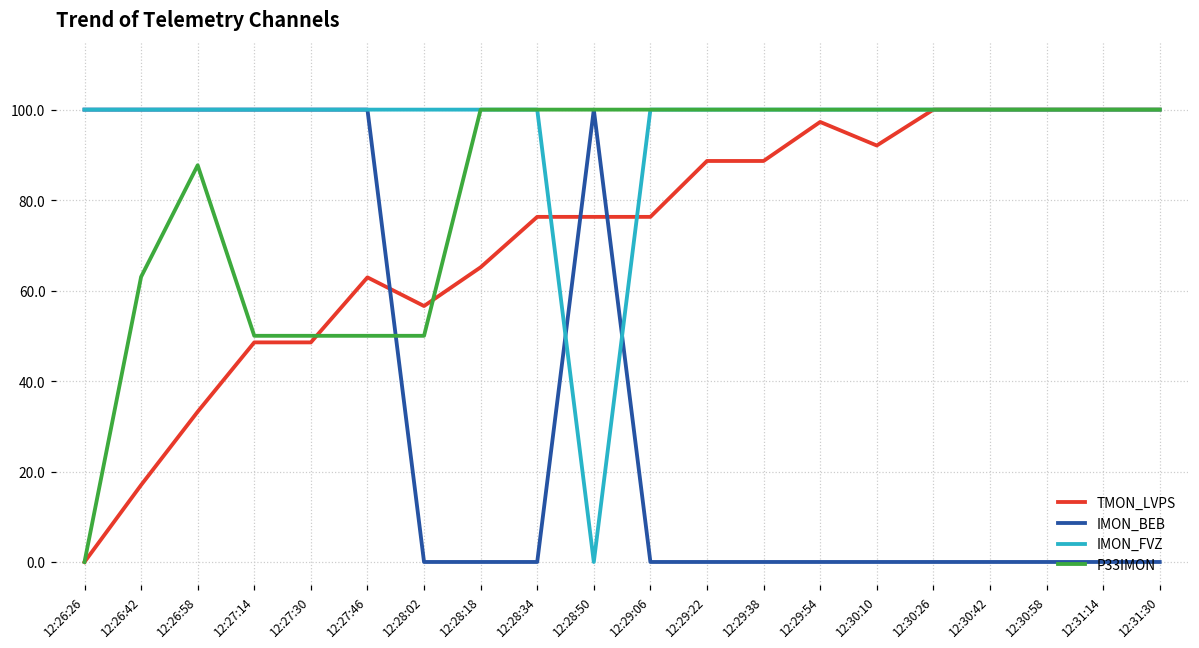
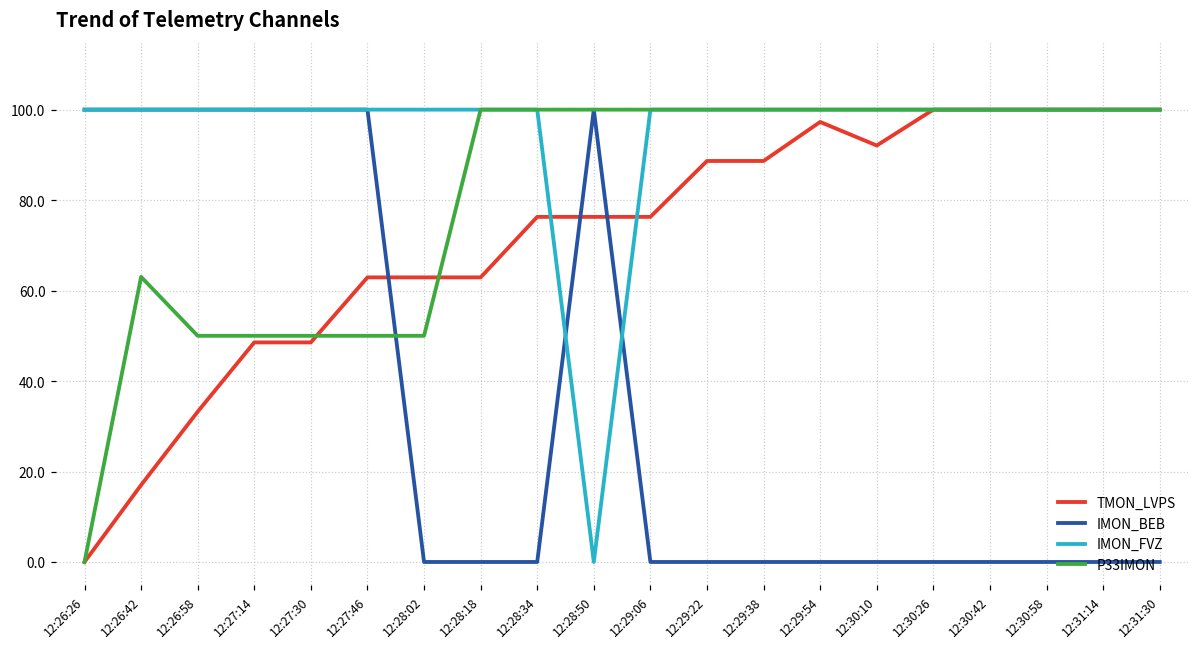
  {
    "TMON_LVPS": {
      "12:26:42": 17,
      "12:26:58": 33,
      "12:27:14": 49,
      "12:27:30": 49,
      "12:27:46": 63,
-     "12:28:02": 57,
-     "12:28:18": 65,
+     "12:28:02": 63,
+     "12:28:18": 63,
      "12:28:34": 76,
      "12:28:50": 76,
      "12:29:06": 76,
      "12:29:22": 89,
      "12:29:38": 89,
      "12:29:54": 97,
      "12:30:10": 92
    },
    "IMON_BEB": {
      "12:28:02": 0,
      "12:28:18": 0,
      "12:28:34": 0,
      "12:29:06": 0,
      "12:29:22": 0,
      "12:29:38": 0,
      "12:29:54": 0,
      "12:30:10": 0,
      "12:30:26": 0,
      "12:30:42": 0,
      "12:30:58": 0,
      "12:31:14": 0,
      "12:31:30": 0
    },
    "IMON_FVZ": {
      "12:28:02": 100,
      "12:28:50": 0
    },
    "P33IMON": {
      "12:26:42": 63,
-     "12:26:58": 88,
+     "12:26:58": 50,
      "12:27:14": 50,
      "12:27:30": 50,
      "12:27:46": 50,
      "12:28:02": 50
    }
  }
